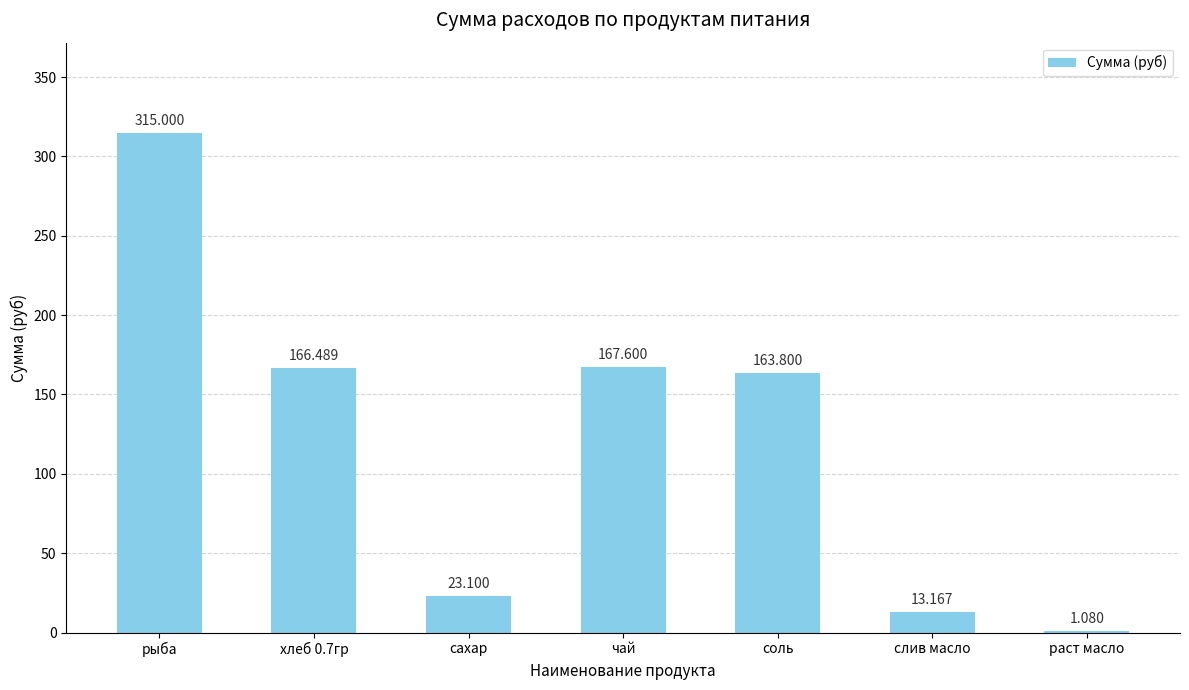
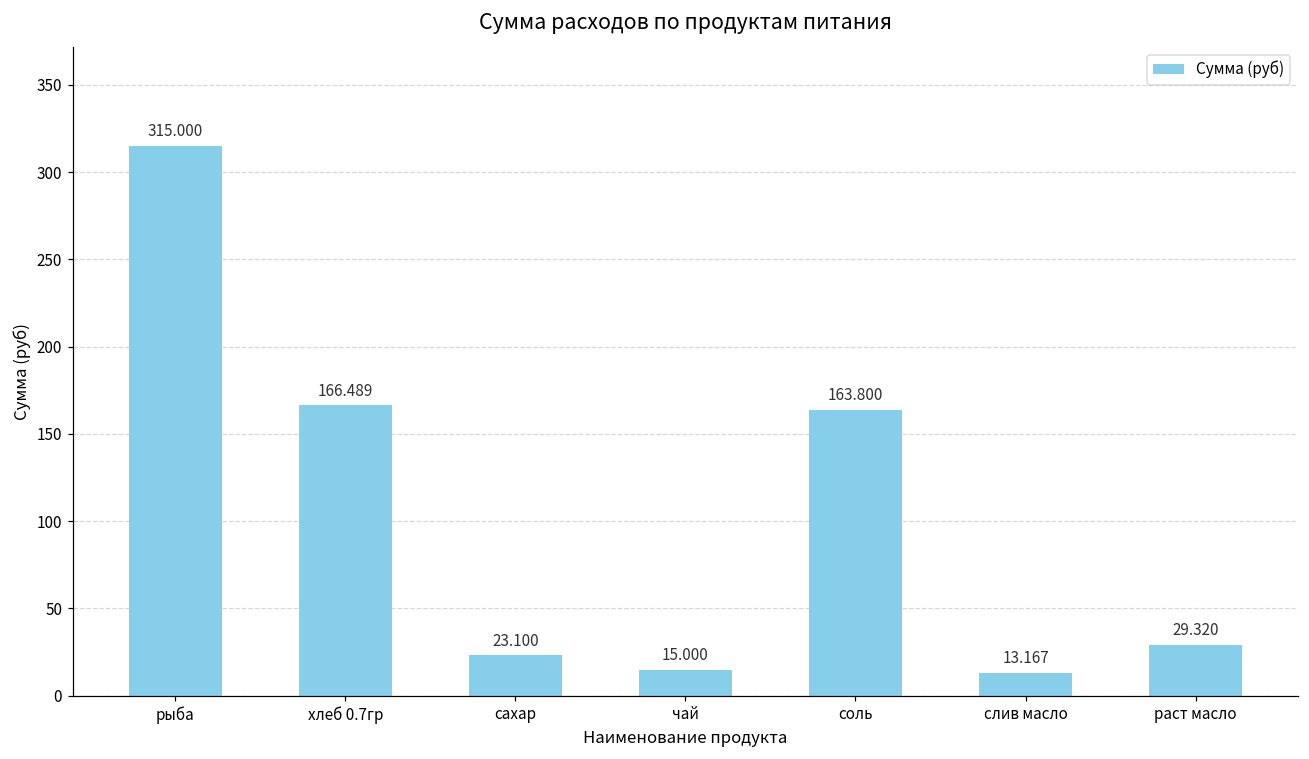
  {
    "рыба": 315.000,
    "хлеб 0.7гр": 166.489,
    "сахар": 23.100,
-   "чай": 167.600,
+   "чай": 15.000,
    "соль": 163.800,
    "слив масло": 13.167,
-   "раст масло": 1.080
+   "раст масло": 29.320
  }
